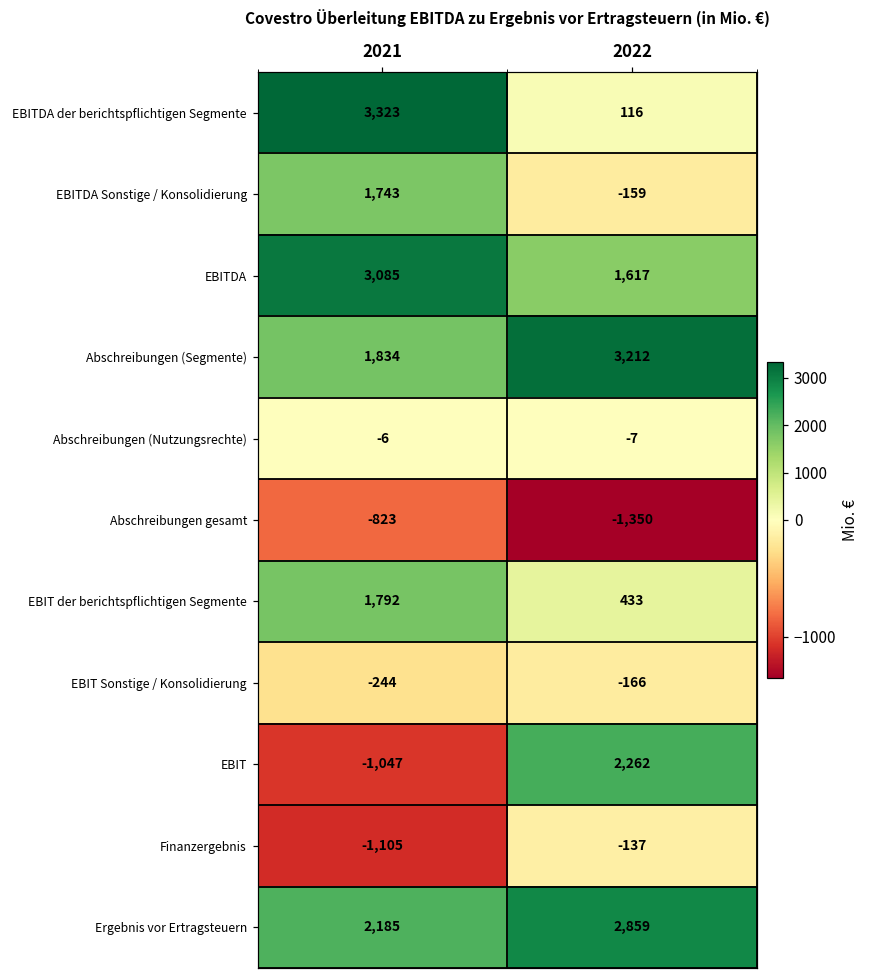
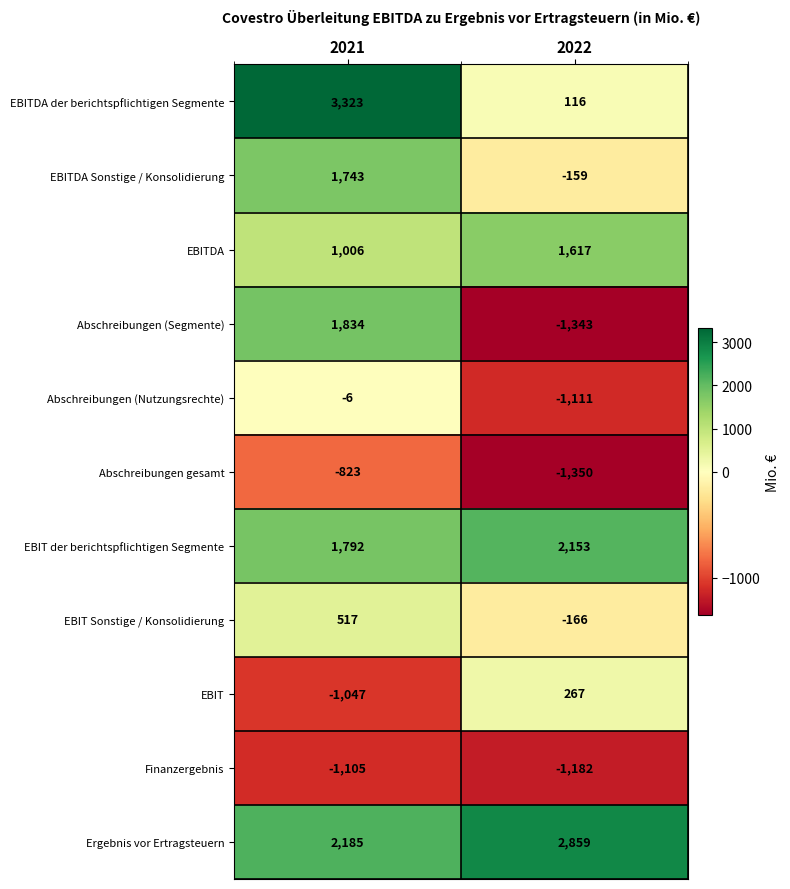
  {
    "EBITDA der berichtspflichtigen Segmente": {
      "2021": "3,323",
      "2022": "116"
    },
    "EBITDA Sonstige / Konsolidierung": {
      "2021": "1,743",
      "2022": "-159"
    },
    "EBITDA": {
-     "2021": "3,085",
+     "2021": "1,006",
      "2022": "1,617"
    },
    "Abschreibungen (Segmente)": {
      "2021": "1,834",
-     "2022": "3,212"
+     "2022": "-1,343"
    },
    "Abschreibungen (Nutzungsrechte)": {
      "2021": "-6",
-     "2022": "-7"
+     "2022": "-1,111"
    },
    "Abschreibungen gesamt": {
      "2021": "-823",
      "2022": "-1,350"
    },
    "EBIT der berichtspflichtigen Segmente": {
      "2021": "1,792",
-     "2022": "433"
+     "2022": "2,153"
    },
    "EBIT Sonstige / Konsolidierung": {
-     "2021": "-244",
+     "2021": "517",
      "2022": "-166"
    },
    "EBIT": {
      "2021": "-1,047",
-     "2022": "2,262"
+     "2022": "267"
    },
    "Finanzergebnis": {
      "2021": "-1,105",
-     "2022": "-137"
+     "2022": "-1,182"
    },
    "Ergebnis vor Ertragsteuern": {
      "2021": "2,185",
      "2022": "2,859"
    }
  }
